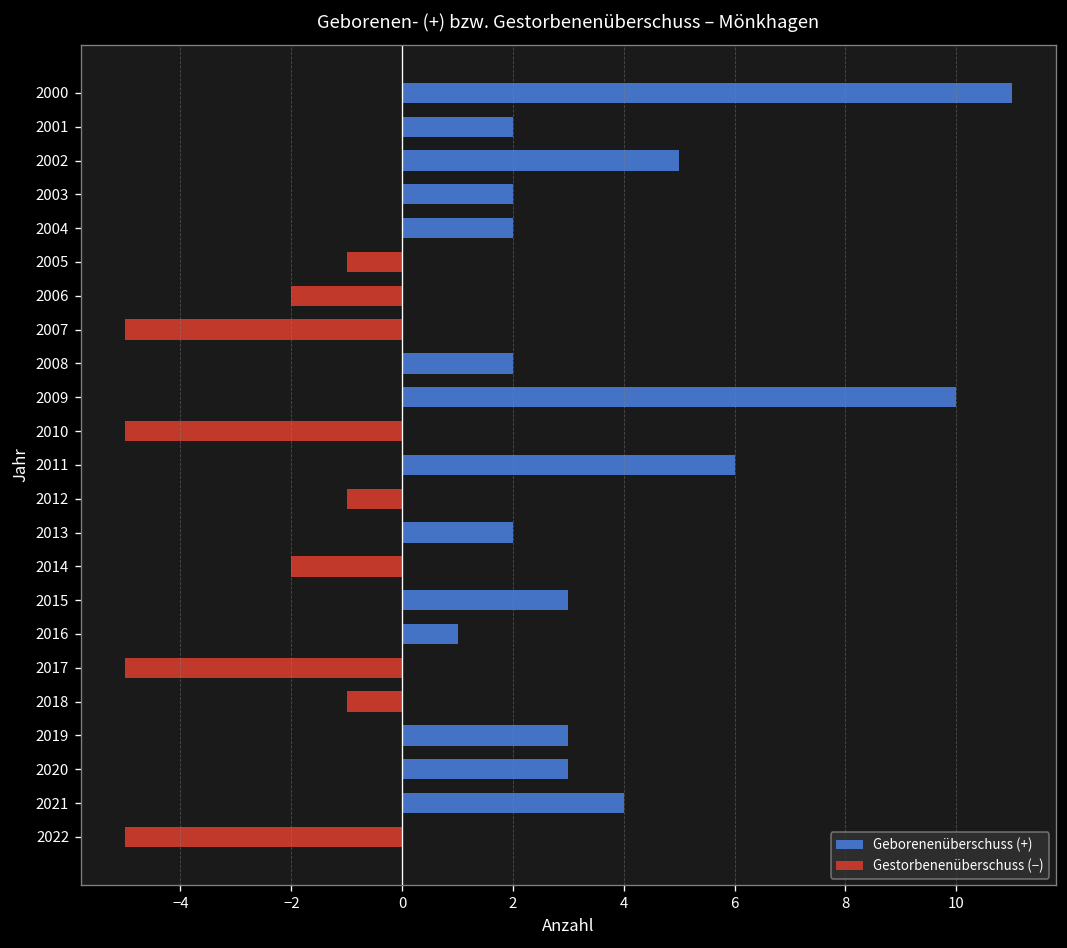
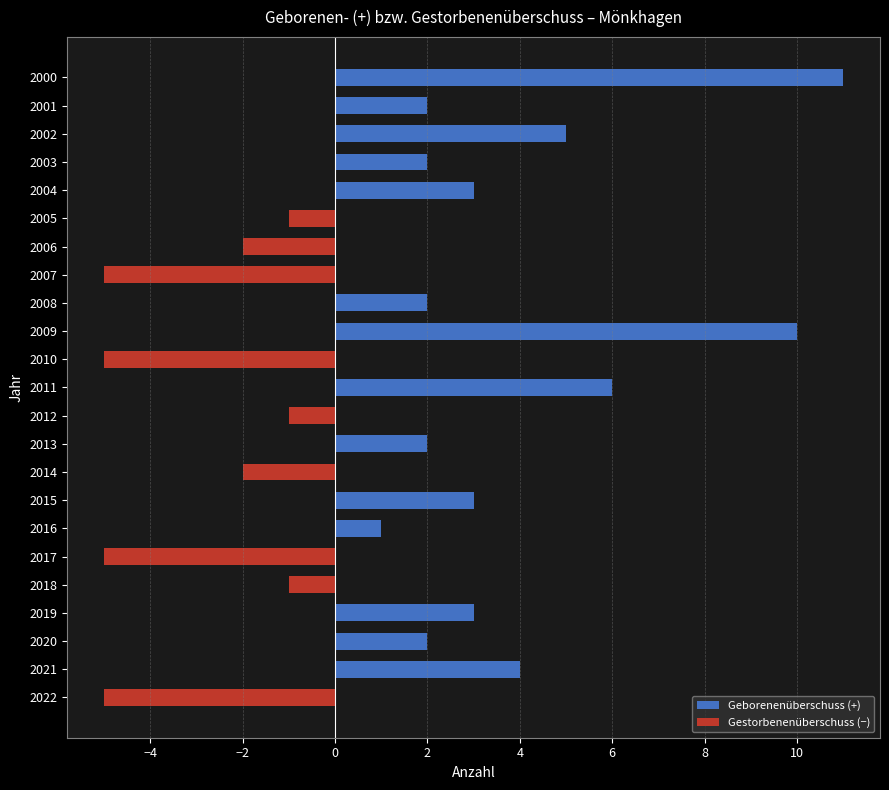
  {
    "2000": 11,
    "2001": 2,
    "2002": 5,
    "2003": 2,
-   "2004": 2,
+   "2004": 3,
    "2005": -1,
    "2006": -2,
    "2007": -5,
    "2008": 2,
    "2009": 10,
    "2010": -5,
    "2011": 6,
    "2012": -1,
    "2013": 2,
    "2014": -2,
    "2015": 3,
    "2016": 1,
    "2017": -5,
    "2018": -1,
    "2019": 3,
-   "2020": 3,
+   "2020": 2,
    "2021": 4,
    "2022": -5
  }
